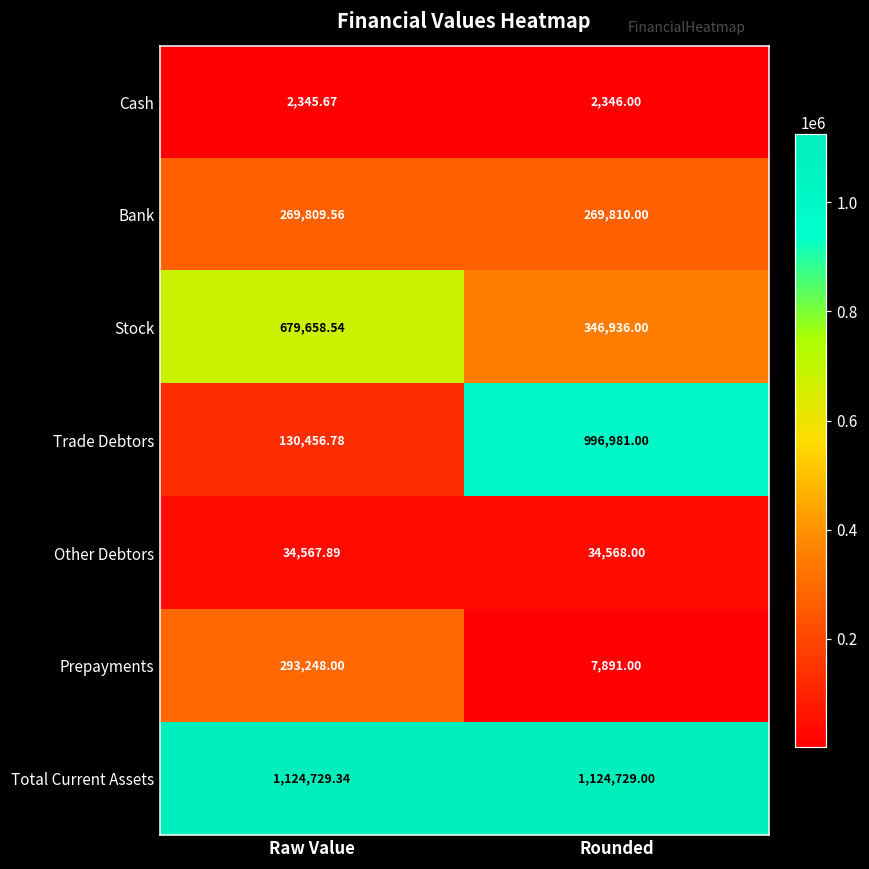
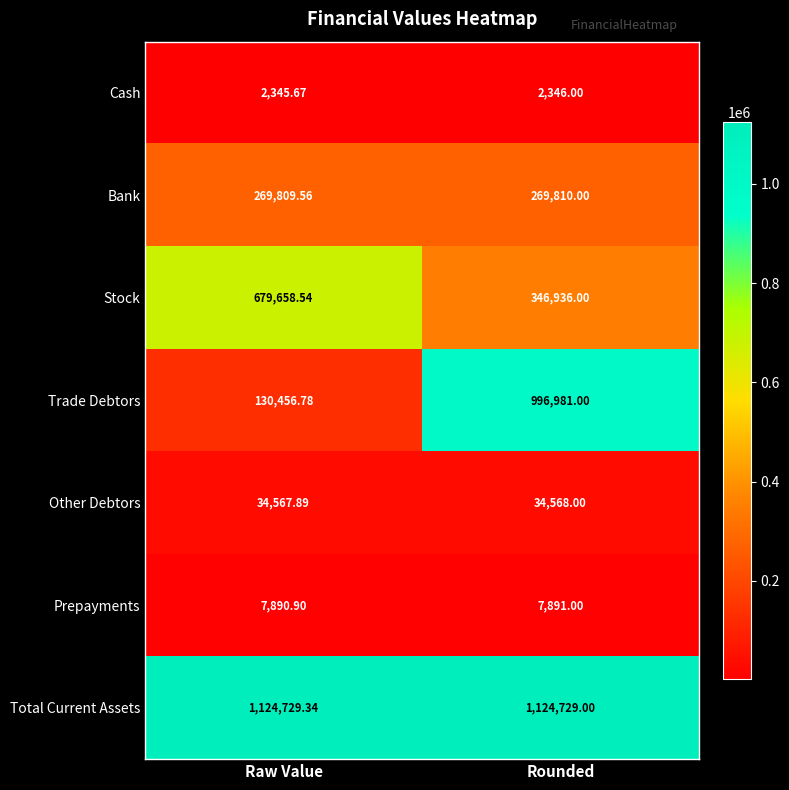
  {
    "Cash": {
      "Raw Value": "2,345.67",
      "Rounded": "2,346.00"
    },
    "Bank": {
      "Raw Value": "269,809.56",
      "Rounded": "269,810.00"
    },
    "Stock": {
      "Raw Value": "679,658.54",
      "Rounded": "346,936.00"
    },
    "Trade Debtors": {
      "Raw Value": "130,456.78",
      "Rounded": "996,981.00"
    },
    "Other Debtors": {
      "Raw Value": "34,567.89",
      "Rounded": "34,568.00"
    },
    "Prepayments": {
-     "Raw Value": "293,248.00",
+     "Raw Value": "7,890.90",
      "Rounded": "7,891.00"
    },
    "Total Current Assets": {
      "Raw Value": "1,124,729.34",
      "Rounded": "1,124,729.00"
    }
  }
